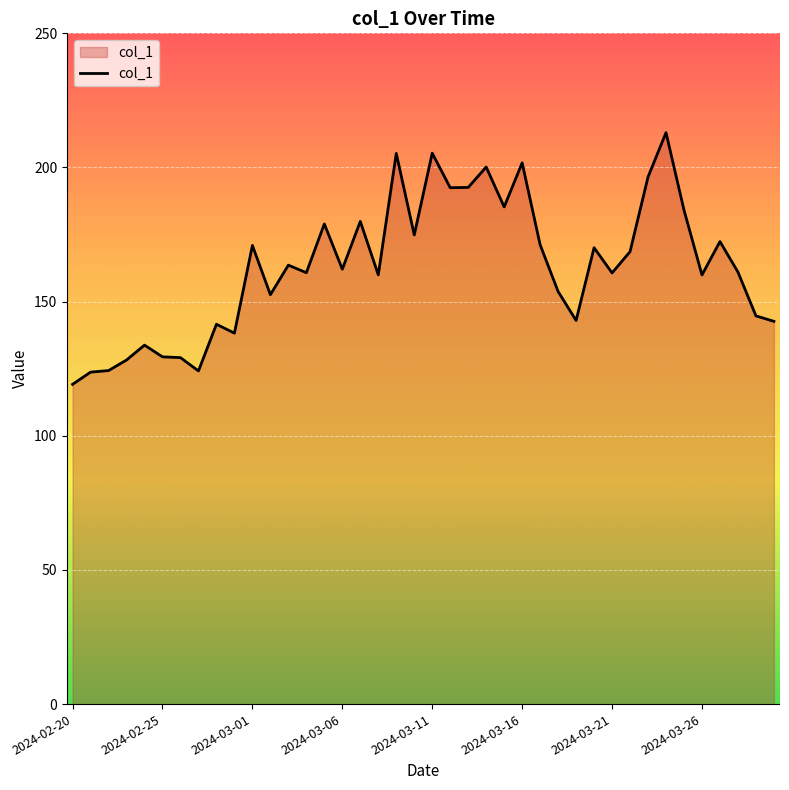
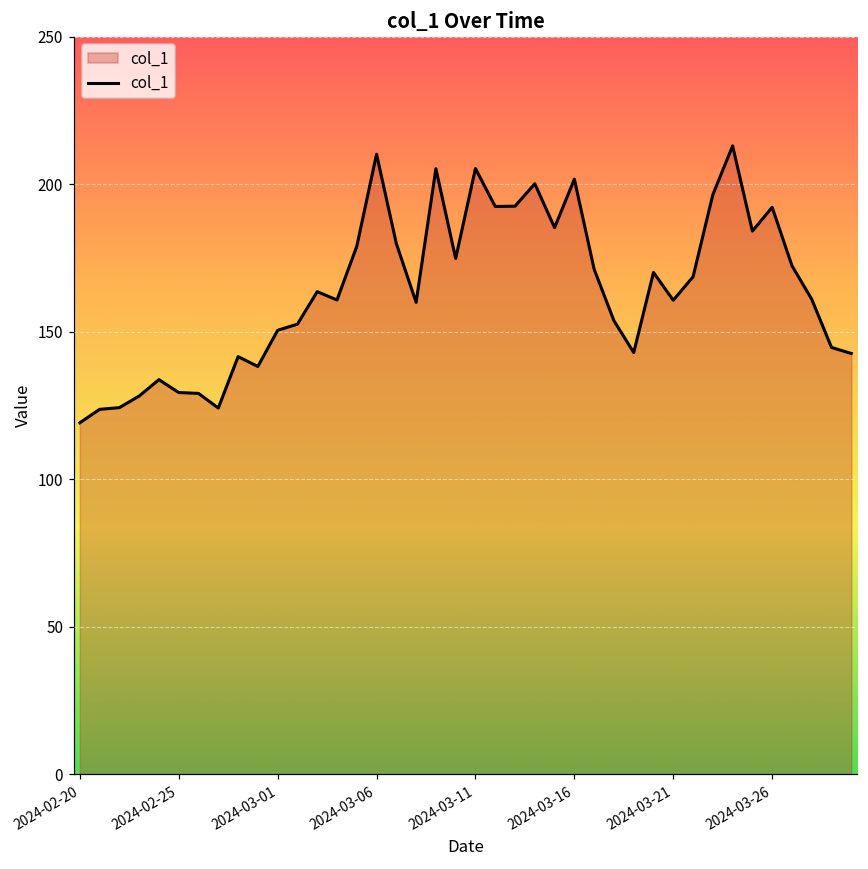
  {
    "2024-02-20": 119,
    "2024-02-25": 129,
-   "2024-03-01": 171,
-   "2024-03-06": 162,
+   "2024-03-01": 151,
+   "2024-03-06": 210,
    "2024-03-11": 205,
    "2024-03-16": 202,
    "2024-03-21": 161,
-   "2024-03-26": 160
+   "2024-03-26": 192
  }
